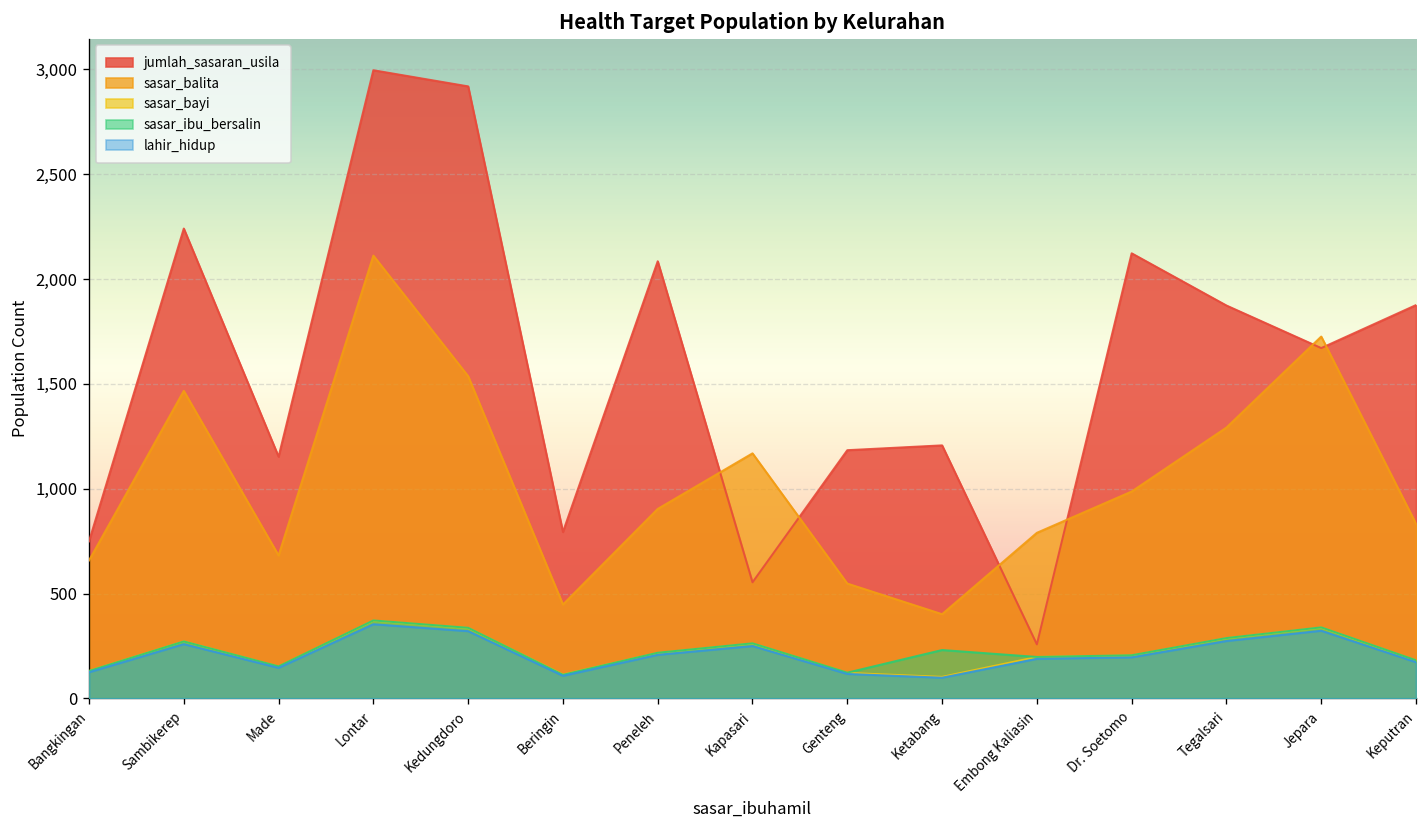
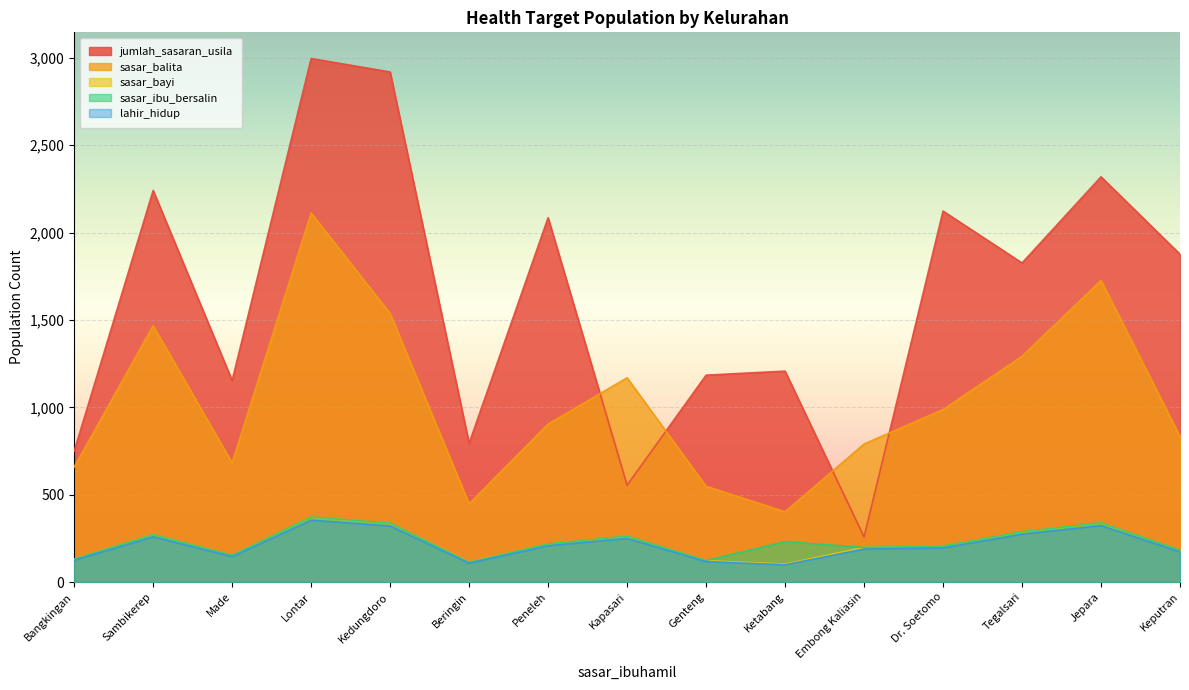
  {
    "jumlah_sasaran_usila": {
      "Bangkingan": "750",
      "Sambikerep": "2,240",
      "Made": "1,150",
      "Lontar": "3,000",
      "Kedungdoro": "2,920",
      "Beringin": "790",
      "Peneleh": "2,090",
      "Kapasari": "550",
      "Genteng": "1,180",
      "Ketabang": "1,210",
      "Embong Kaliasin": "260",
      "Dr. Soetomo": "2,120",
-     "Tegalsari": "1,870",
-     "Jepara": "1,670",
+     "Tegalsari": "1,830",
+     "Jepara": "2,320",
      "Keputran": "1,880"
    },
    "sasar_ibu_bersalin": {
      "Ketabang": "230"
    },
    "lahir_hidup": {
      "Lontar": "350",
      "Kedungdoro": "320",
      "Jepara": "320"
    }
  }
